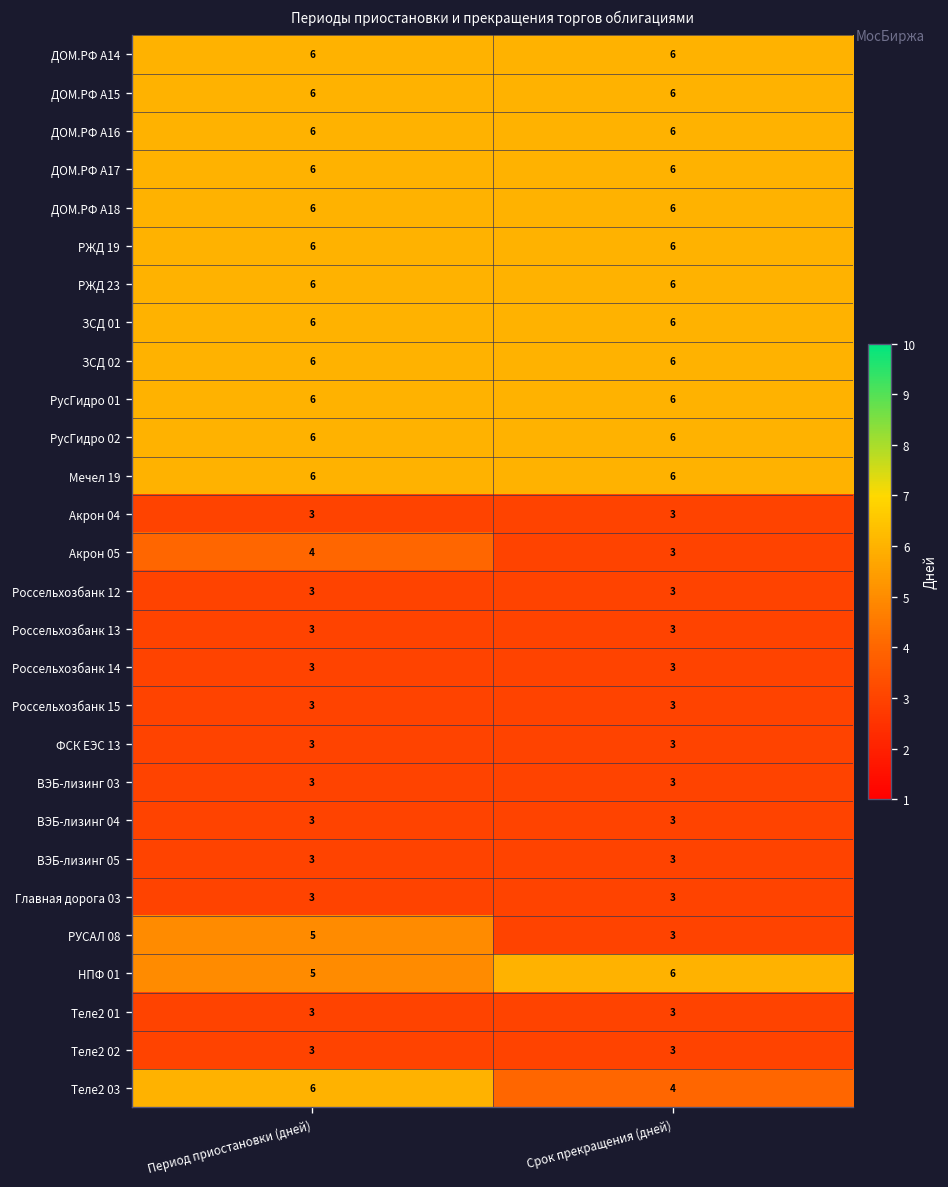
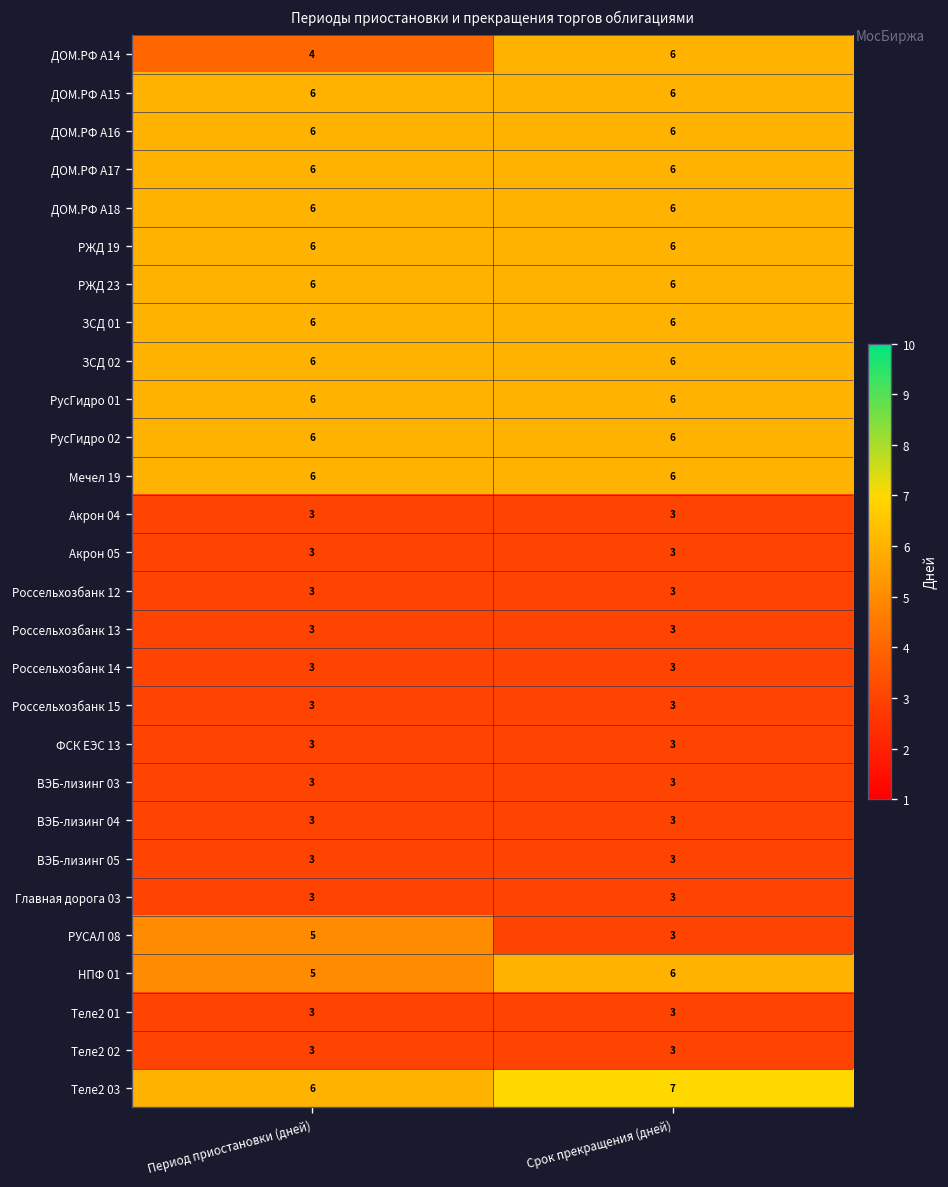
  {
    "ДОМ.РФ А14": {
-     "Период приостановки (дней)": 6,
+     "Период приостановки (дней)": 4,
      "Срок прекращения (дней)": 6
    },
    "ДОМ.РФ А15": {
      "Период приостановки (дней)": 6,
      "Срок прекращения (дней)": 6
    },
    "ДОМ.РФ А16": {
      "Период приостановки (дней)": 6,
      "Срок прекращения (дней)": 6
    },
    "ДОМ.РФ А17": {
      "Период приостановки (дней)": 6,
      "Срок прекращения (дней)": 6
    },
    "ДОМ.РФ А18": {
      "Период приостановки (дней)": 6,
      "Срок прекращения (дней)": 6
    },
    "РЖД 19": {
      "Период приостановки (дней)": 6,
      "Срок прекращения (дней)": 6
    },
    "РЖД 23": {
      "Период приостановки (дней)": 6,
      "Срок прекращения (дней)": 6
    },
    "ЗСД 01": {
      "Период приостановки (дней)": 6,
      "Срок прекращения (дней)": 6
    },
    "ЗСД 02": {
      "Период приостановки (дней)": 6,
      "Срок прекращения (дней)": 6
    },
    "РусГидро 01": {
      "Период приостановки (дней)": 6,
      "Срок прекращения (дней)": 6
    },
    "РусГидро 02": {
      "Период приостановки (дней)": 6,
      "Срок прекращения (дней)": 6
    },
    "Мечел 19": {
      "Период приостановки (дней)": 6,
      "Срок прекращения (дней)": 6
    },
    "Акрон 04": {
      "Период приостановки (дней)": 3,
      "Срок прекращения (дней)": 3
    },
    "Акрон 05": {
-     "Период приостановки (дней)": 4,
+     "Период приостановки (дней)": 3,
      "Срок прекращения (дней)": 3
    },
    "Россельхозбанк 12": {
      "Период приостановки (дней)": 3,
      "Срок прекращения (дней)": 3
    },
    "Россельхозбанк 13": {
      "Период приостановки (дней)": 3,
      "Срок прекращения (дней)": 3
    },
    "Россельхозбанк 14": {
      "Период приостановки (дней)": 3,
      "Срок прекращения (дней)": 3
    },
    "Россельхозбанк 15": {
      "Период приостановки (дней)": 3,
      "Срок прекращения (дней)": 3
    },
    "ФСК ЕЭС 13": {
      "Период приостановки (дней)": 3,
      "Срок прекращения (дней)": 3
    },
    "ВЭБ-лизинг 03": {
      "Период приостановки (дней)": 3,
      "Срок прекращения (дней)": 3
    },
    "ВЭБ-лизинг 04": {
      "Период приостановки (дней)": 3,
      "Срок прекращения (дней)": 3
    },
    "ВЭБ-лизинг 05": {
      "Период приостановки (дней)": 3,
      "Срок прекращения (дней)": 3
    },
    "Главная дорога 03": {
      "Период приостановки (дней)": 3,
      "Срок прекращения (дней)": 3
    },
    "РУСАЛ 08": {
      "Период приостановки (дней)": 5,
      "Срок прекращения (дней)": 3
    },
    "НПФ 01": {
      "Период приостановки (дней)": 5,
      "Срок прекращения (дней)": 6
    },
    "Теле2 01": {
      "Период приостановки (дней)": 3,
      "Срок прекращения (дней)": 3
    },
    "Теле2 02": {
      "Период приостановки (дней)": 3,
      "Срок прекращения (дней)": 3
    },
    "Теле2 03": {
      "Период приостановки (дней)": 6,
-     "Срок прекращения (дней)": 4
+     "Срок прекращения (дней)": 7
    }
  }
